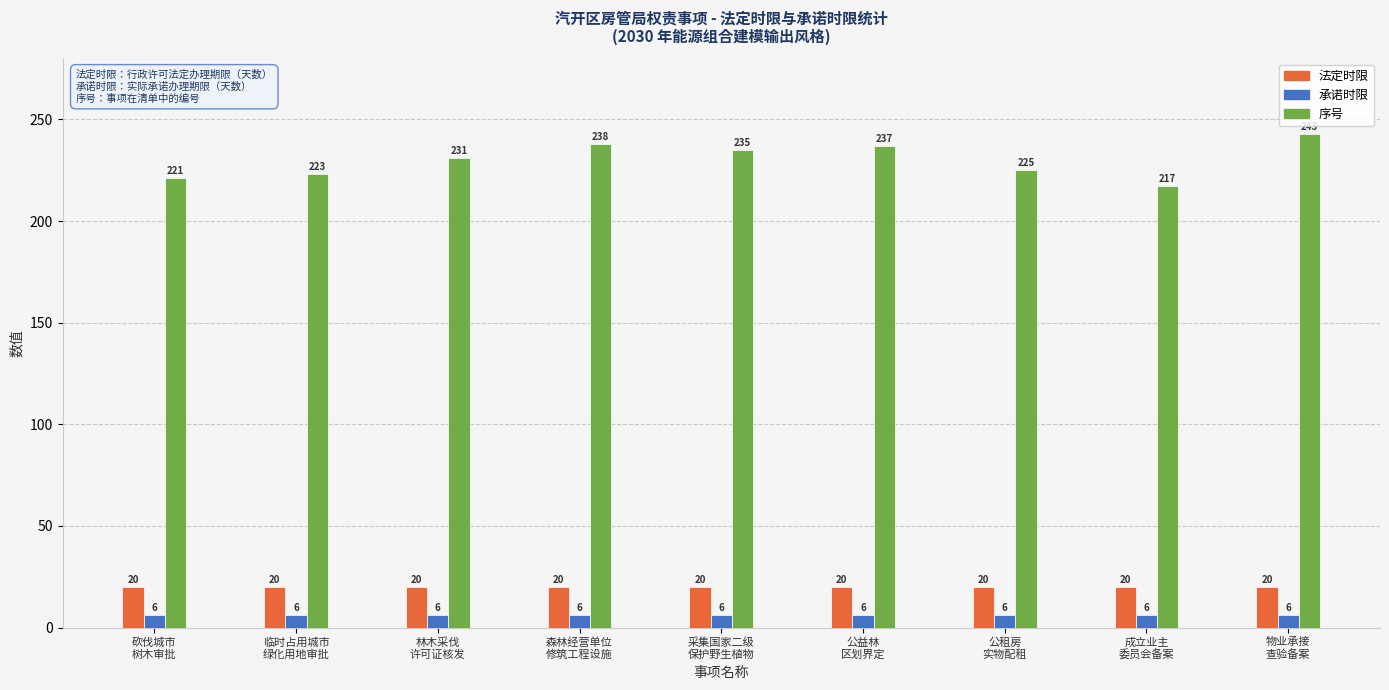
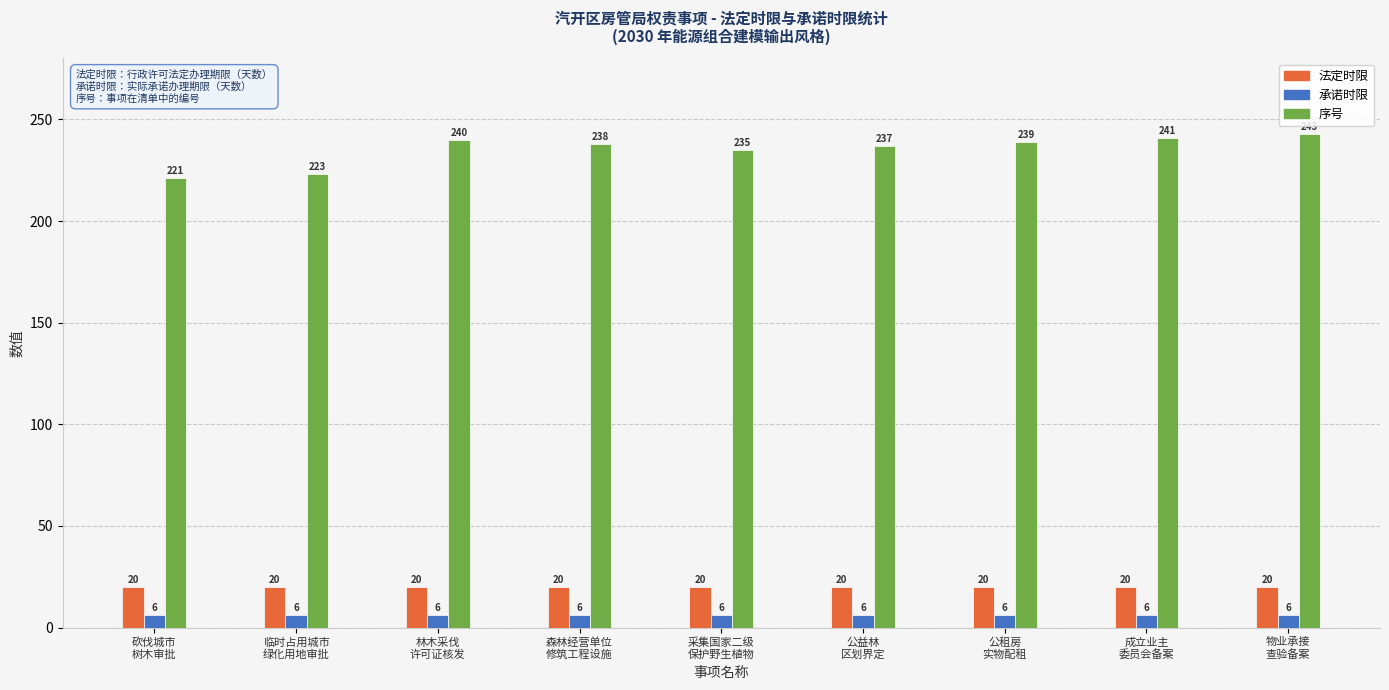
  {
    "法定时限": {
      "砍伐城市 树木审批": 20,
      "临时占用城市 绿化用地审批": 20,
      "林木采伐 许可证核发": 20,
      "森林经营单位 修筑工程设施": 20,
      "采集国家二级 保护野生植物": 20,
      "公益林 区划界定": 20,
      "公租房 实物配租": 20,
      "成立业主 委员会备案": 20,
      "物业承接 查验备案": 20
    },
    "承诺时限": {
      "砍伐城市 树木审批": 6,
      "临时占用城市 绿化用地审批": 6,
      "林木采伐 许可证核发": 6,
      "森林经营单位 修筑工程设施": 6,
      "采集国家二级 保护野生植物": 6,
      "公益林 区划界定": 6,
      "公租房 实物配租": 6,
      "成立业主 委员会备案": 6,
      "物业承接 查验备案": 6
    },
    "序号": {
      "砍伐城市 树木审批": 221,
      "临时占用城市 绿化用地审批": 223,
-     "林木采伐 许可证核发": 231,
+     "林木采伐 许可证核发": 240,
      "森林经营单位 修筑工程设施": 238,
      "采集国家二级 保护野生植物": 235,
      "公益林 区划界定": 237,
-     "公租房 实物配租": 225,
-     "成立业主 委员会备案": 217
+     "公租房 实物配租": 239,
+     "成立业主 委员会备案": 241
    }
  }
